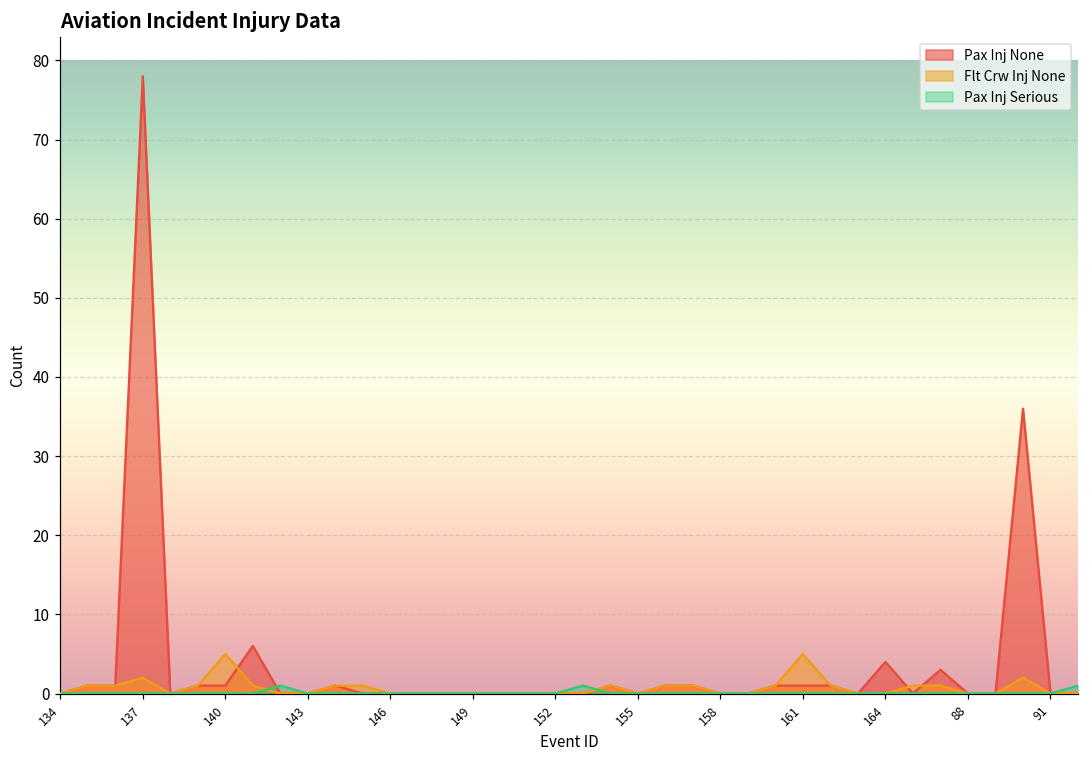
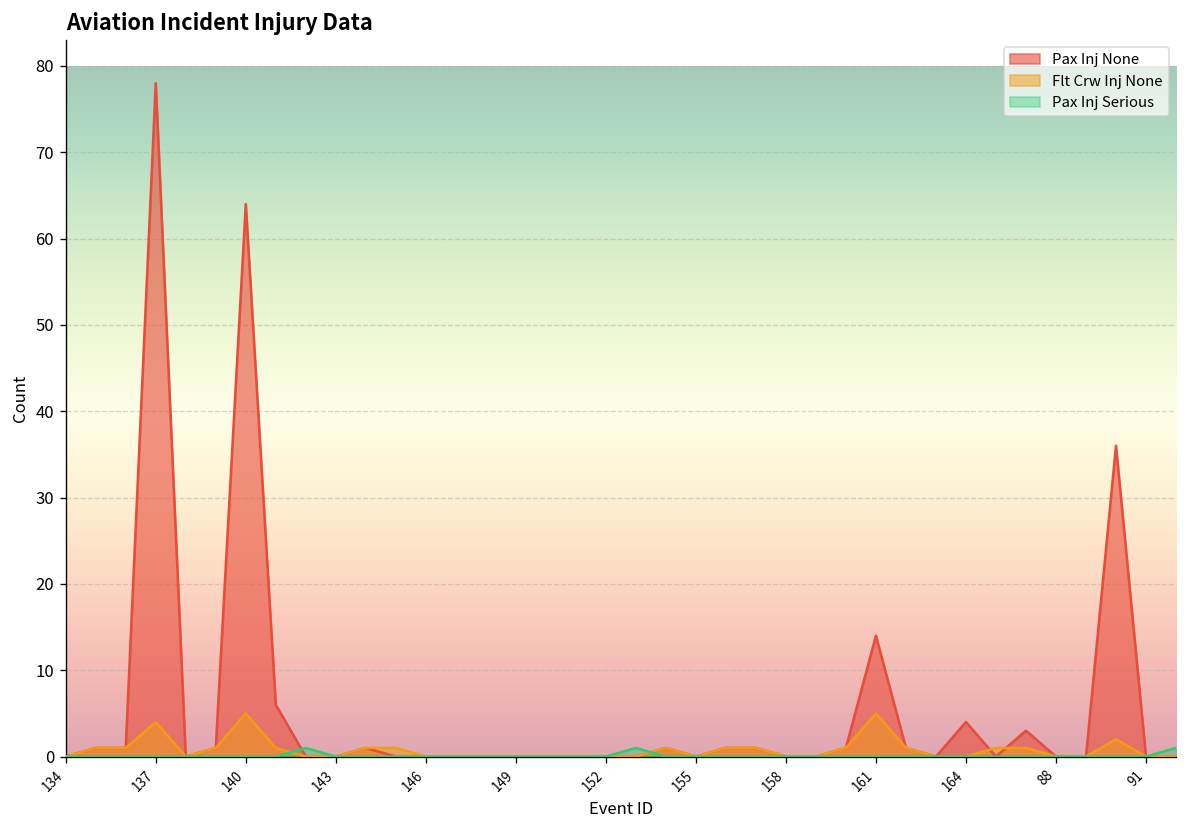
  {
    "Pax Inj None": {
      "137": 78,
-     "140": 1,
-     "161": 1,
+     "140": 64,
+     "161": 14,
      "164": 4
    },
    "Flt Crw Inj None": {
-     "137": 2,
+     "137": 4,
      "140": 5,
      "161": 5
    },
    "Pax Inj Serious": {
      "137": 0,
      "140": 0,
      "161": 0
    }
  }
